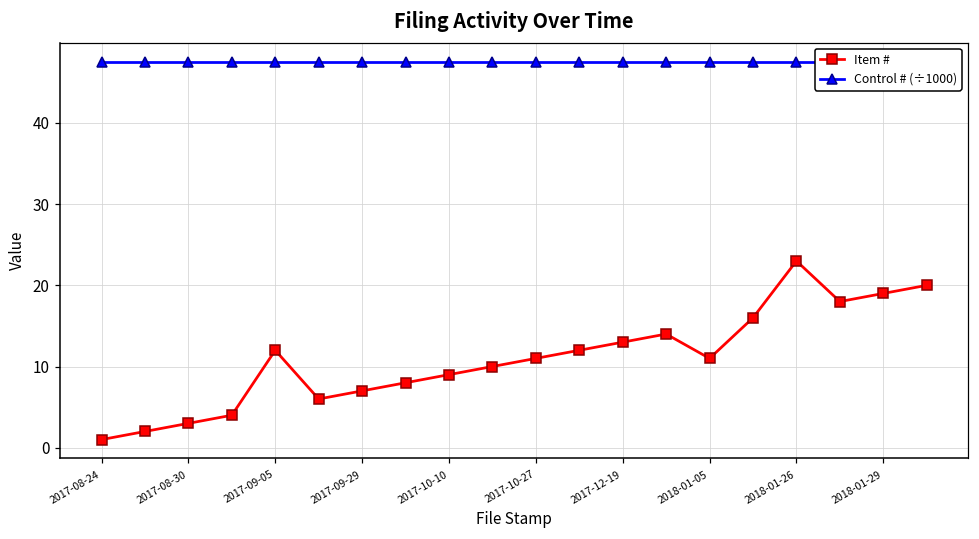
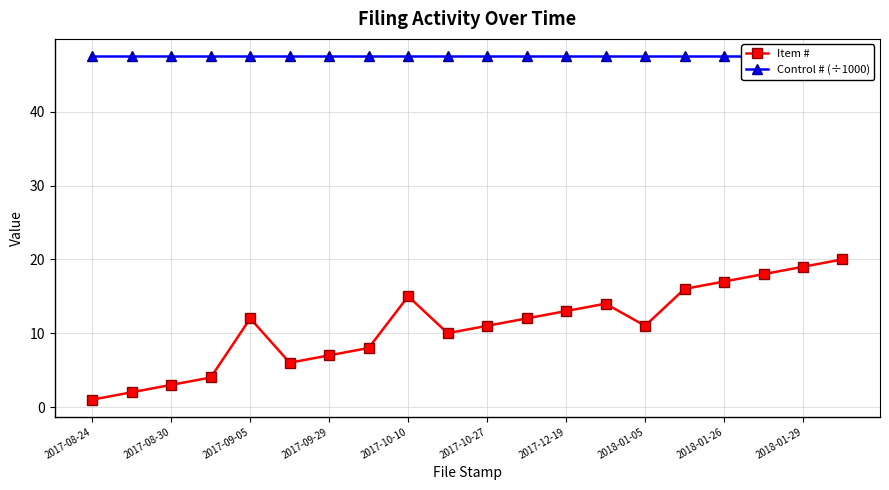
  {
    "Item #": {
      "2017-08-24": 1,
      "2017-09-05": 12,
      "2017-09-29": 7,
-     "2017-10-10": 9,
+     "2017-10-10": 15,
      "2017-10-27": 11,
      "2018-01-05": 11,
-     "2018-01-26": 23
+     "2018-01-26": 17
    },
    "Control # (÷1000)": {
      "2017-08-24": 48,
      "2017-09-05": 48,
      "2017-09-29": 48,
      "2017-10-10": 48,
      "2017-10-27": 48,
      "2018-01-05": 48,
      "2018-01-26": 48
    }
  }
